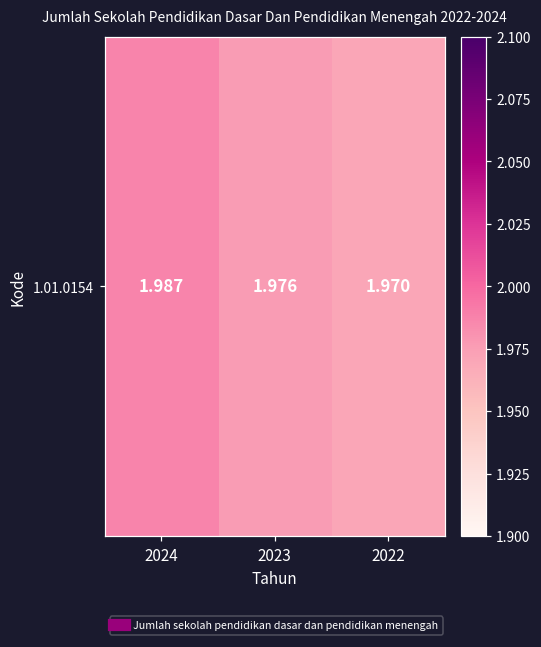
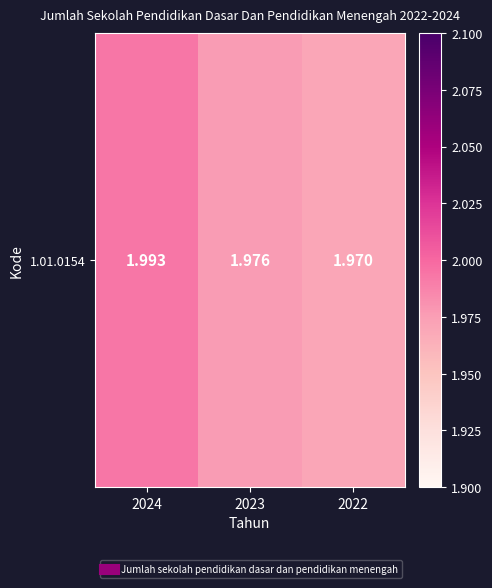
  {
    "1.01.0154": {
-     "2024": 1.987,
+     "2024": 1.993,
      "2023": 1.976,
      "2022": 1.970
    }
  }
